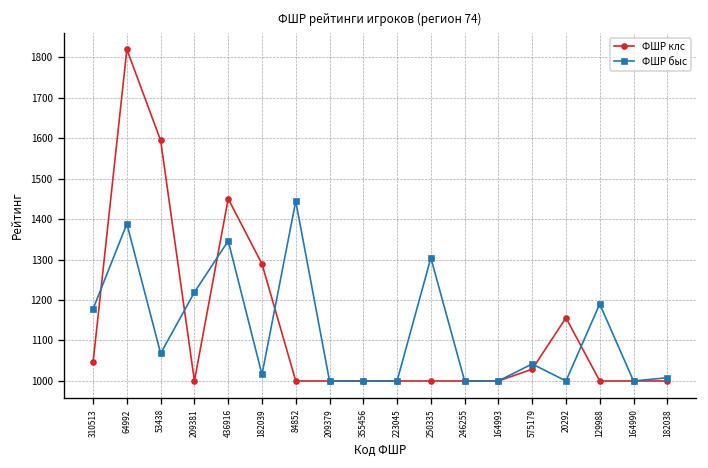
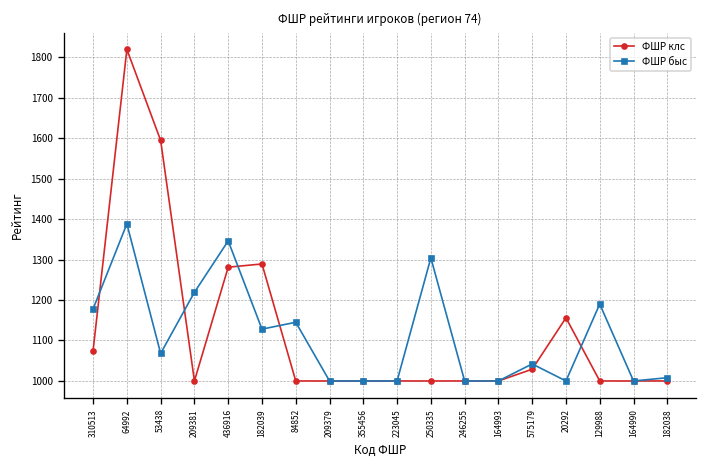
  {
    "ФШР клс": {
-     "310513": 1050,
+     "310513": 1080,
      "64992": 1820,
      "53438": 1590,
      "209381": 1000,
-     "436916": 1450,
+     "436916": 1280,
      "182039": 1290,
      "84852": 1000,
      "250335": 1000,
      "575179": 1030,
      "20292": 1160,
      "129988": 1000,
      "182038": 1000
    },
    "ФШР быс": {
      "310513": 1180,
      "64992": 1390,
      "53438": 1070,
      "209381": 1220,
      "436916": 1350,
-     "182039": 1020,
-     "84852": 1440,
+     "182039": 1130,
+     "84852": 1150,
      "250335": 1300,
      "575179": 1040,
      "20292": 1000,
      "129988": 1190,
      "182038": 1010
    }
  }
